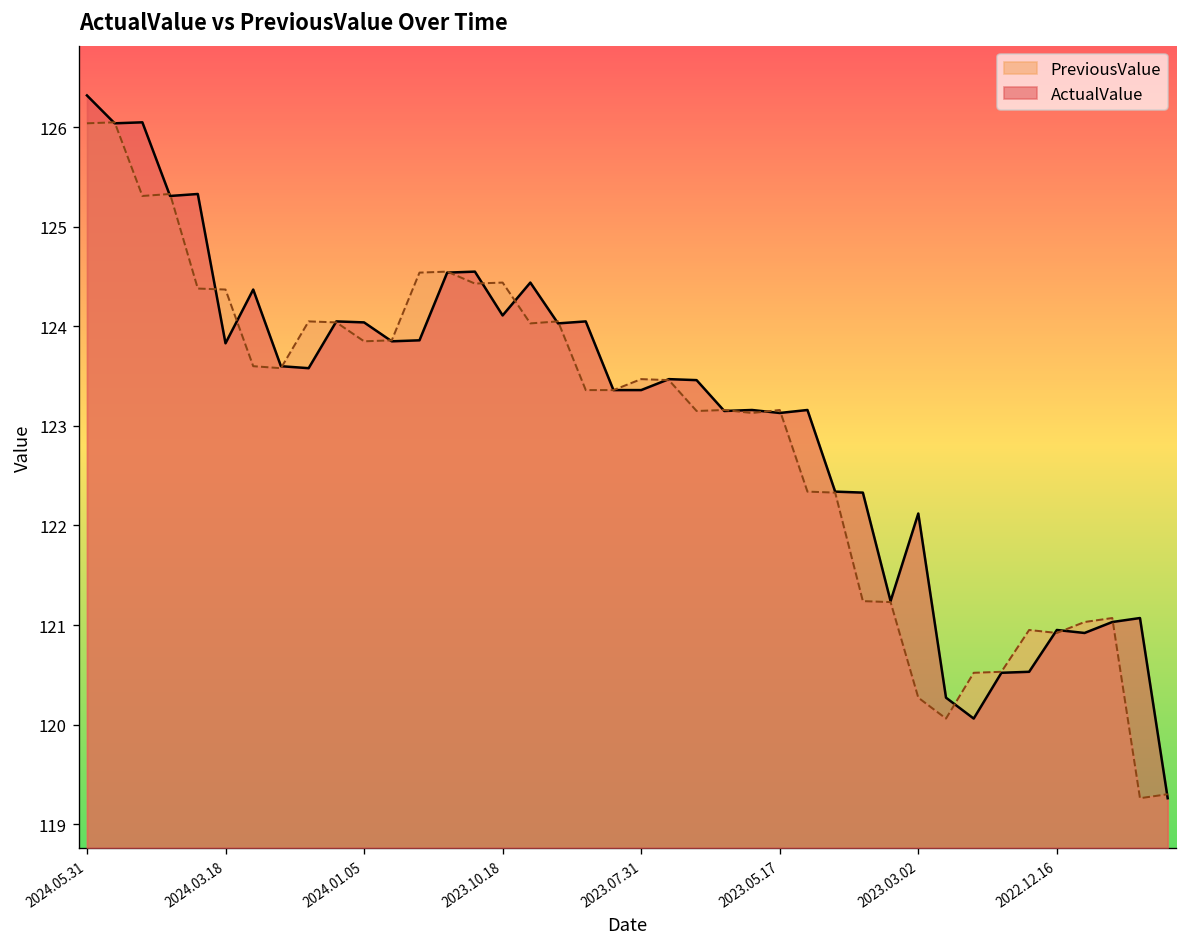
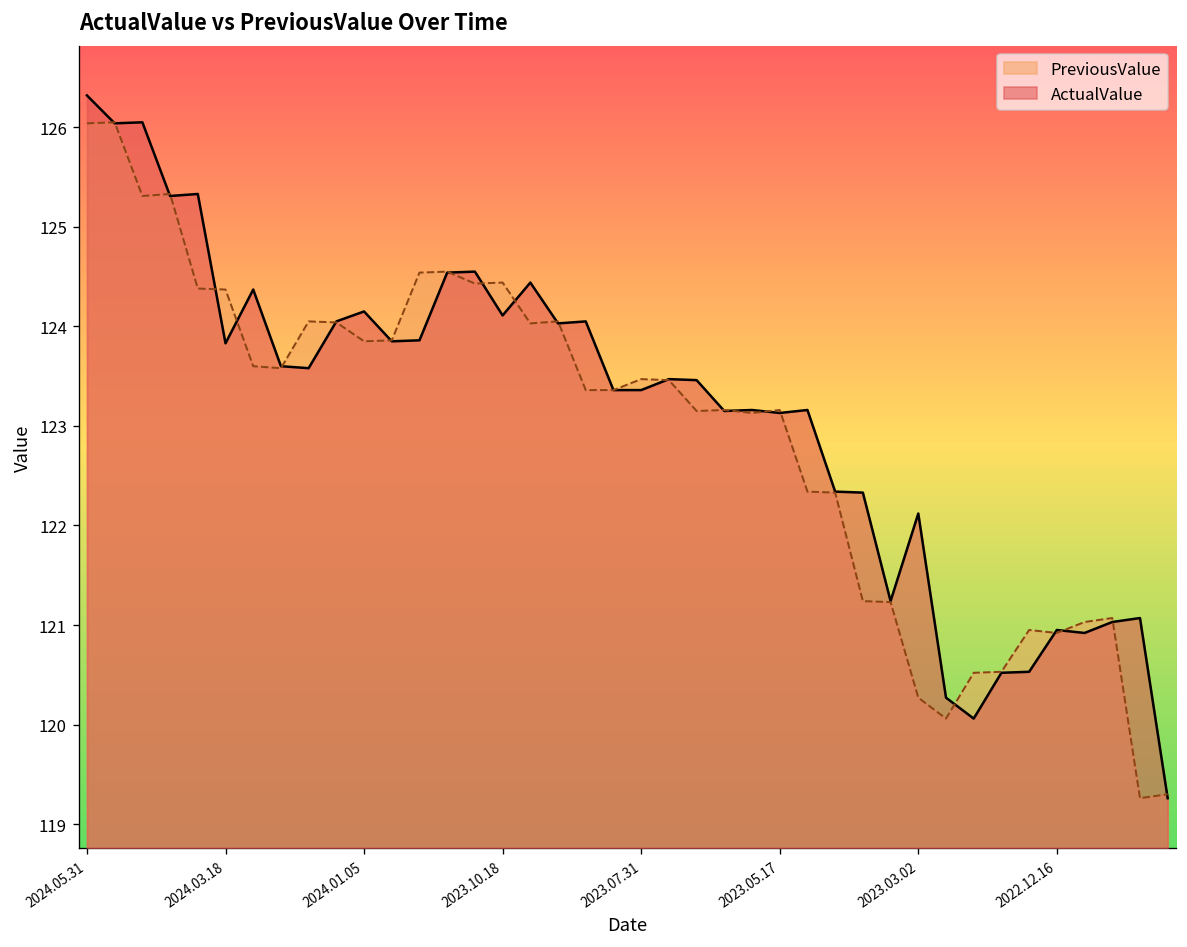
  {
    "ActualValue": {
      "2024.05.31": 126.3,
      "2024.03.18": 123.8,
-     "2024.01.05": 124.0,
+     "2024.01.05": 124.2,
      "2023.10.18": 124.1,
      "2023.07.31": 123.4,
      "2023.03.02": 122.1
    },
    "PreviousValue": {
      "2024.05.31": 126.0,
      "2024.03.18": 124.4,
      "2024.01.05": 123.9,
      "2023.10.18": 124.4,
      "2023.07.31": 123.5,
      "2023.03.02": 120.3
    }
  }
